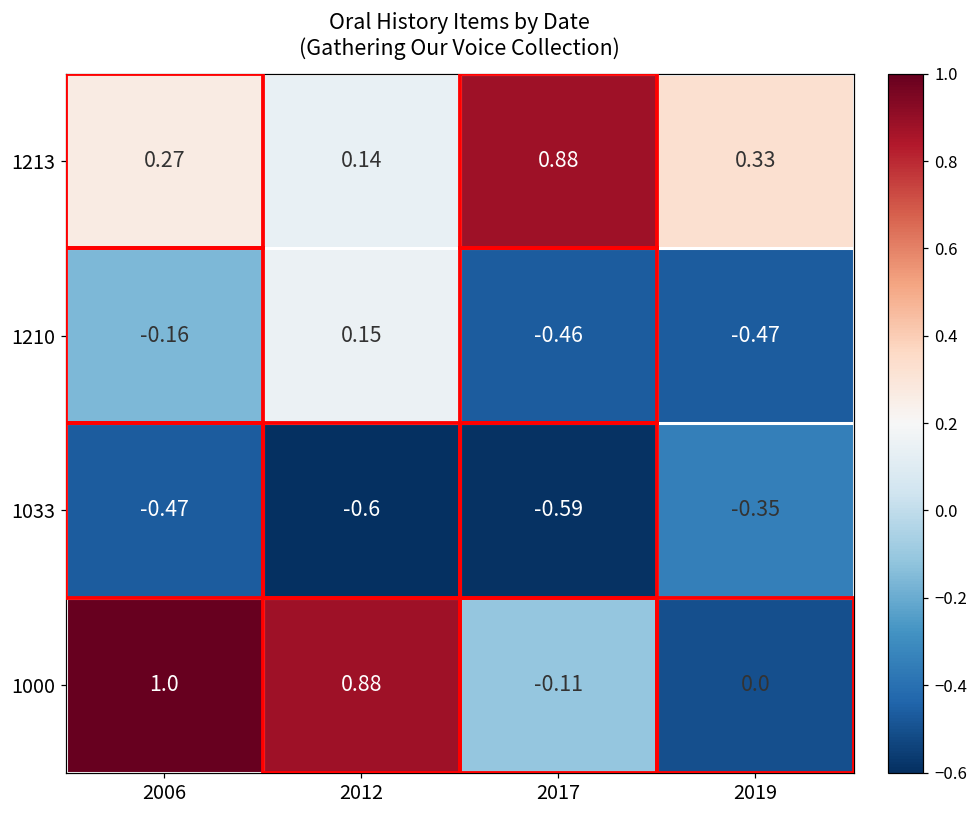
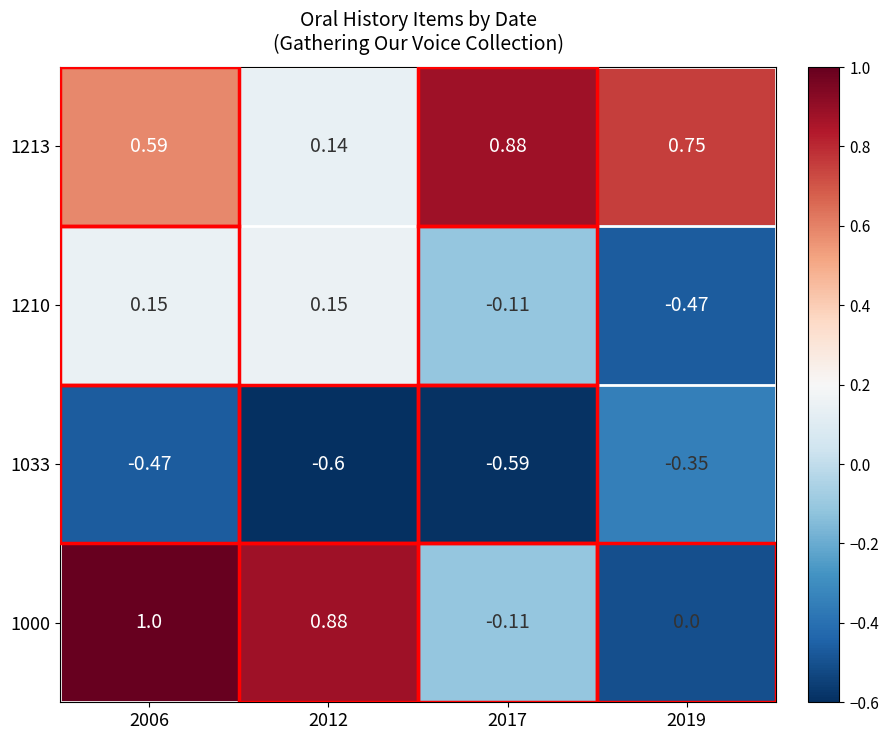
  {
    "1213": {
-     "2006": 0.27,
+     "2006": 0.59,
      "2012": 0.14,
      "2017": 0.88,
-     "2019": 0.33
+     "2019": 0.75
    },
    "1210": {
-     "2006": -0.16,
+     "2006": 0.15,
      "2012": 0.15,
-     "2017": -0.46,
+     "2017": -0.11,
      "2019": -0.47
    },
    "1033": {
      "2006": -0.47,
      "2012": -0.6,
      "2017": -0.59,
      "2019": -0.35
    },
    "1000": {
      "2006": 1.0,
      "2012": 0.88,
      "2017": -0.11,
      "2019": 0.0
    }
  }
